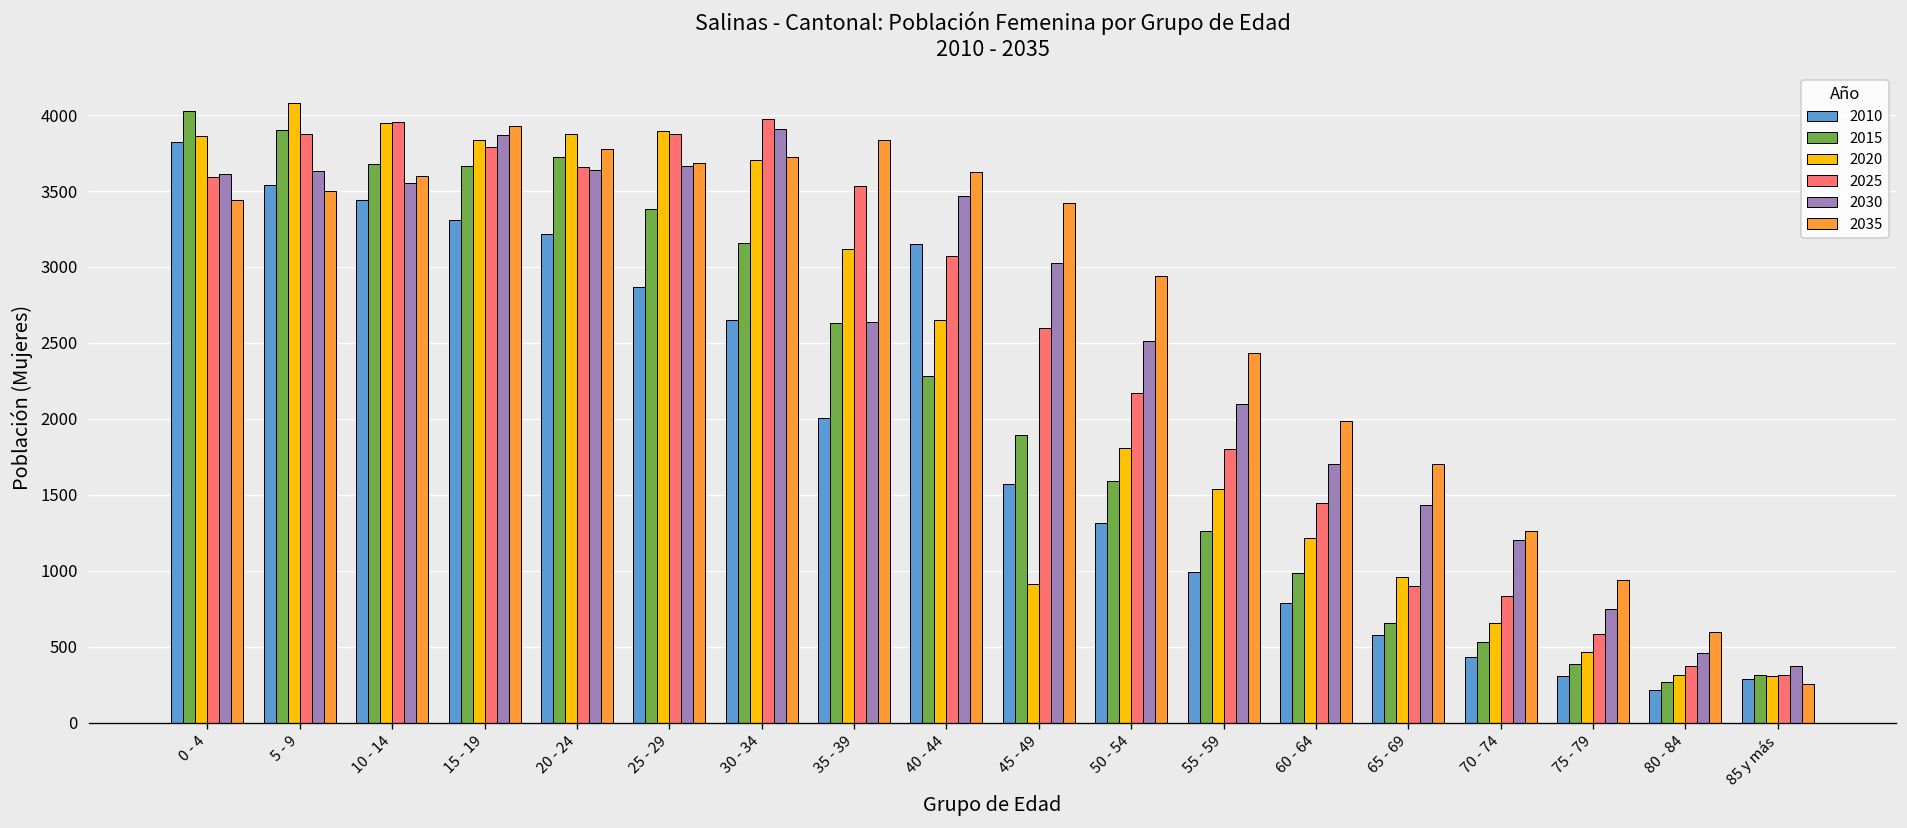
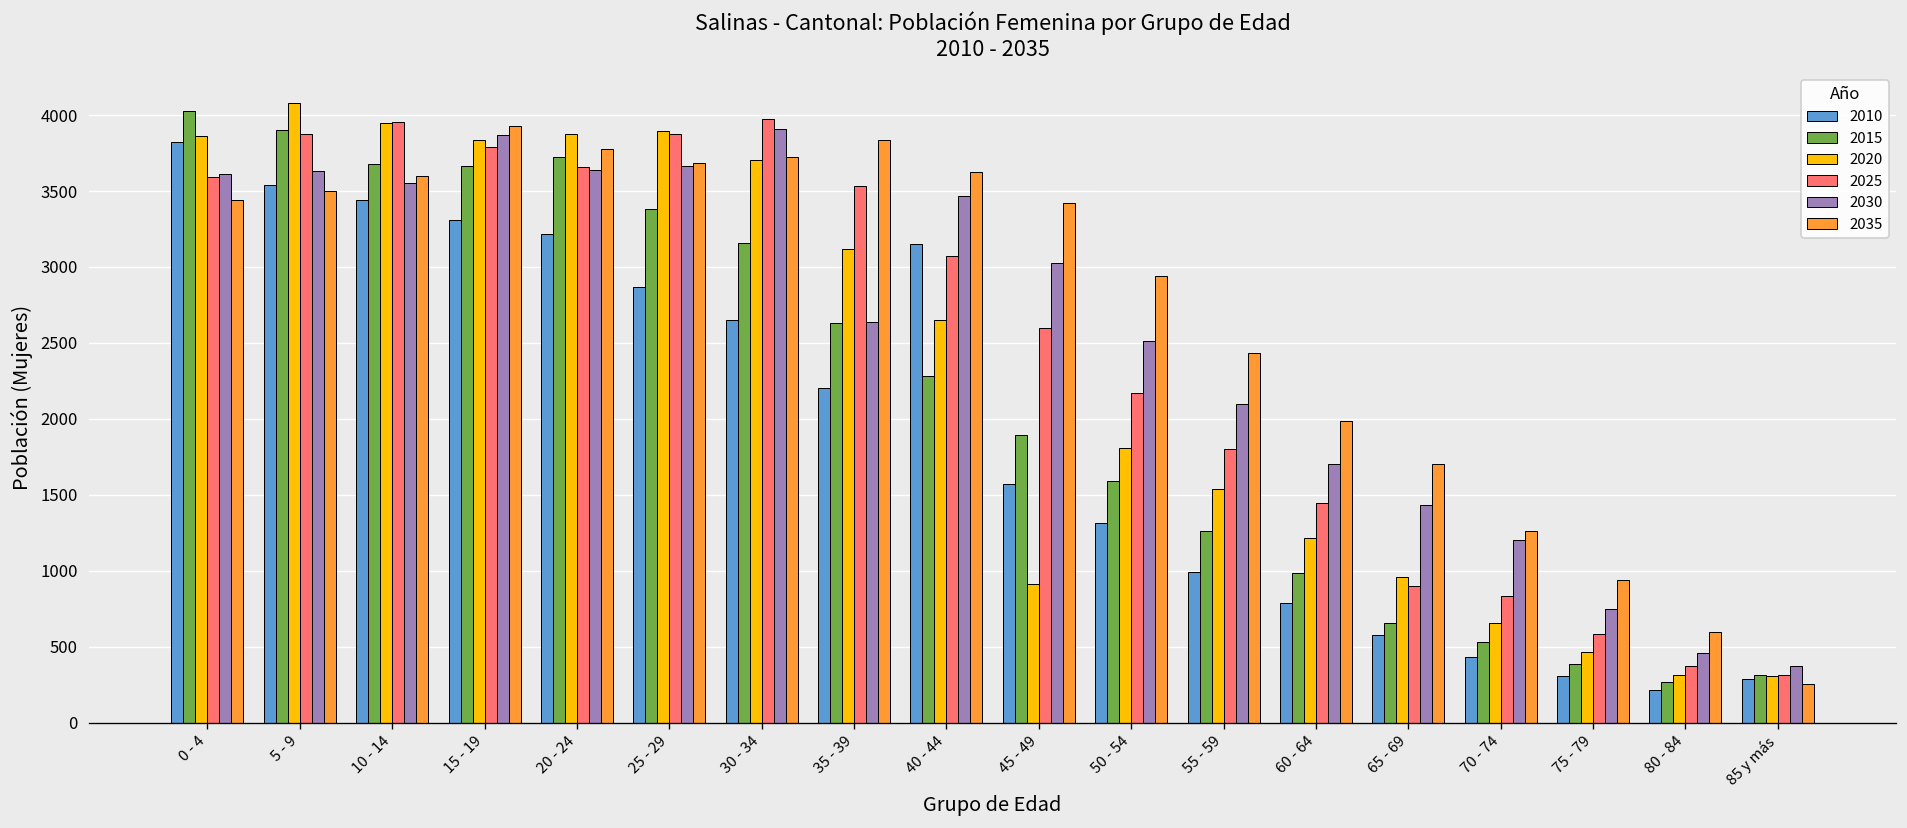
  {
    "2010": {
      "0 - 4": 3830,
      "5 - 9": 3540,
      "10 - 14": 3440,
      "15 - 19": 3310,
      "20 - 24": 3220,
      "25 - 29": 2870,
      "30 - 34": 2650,
-     "35 - 39": 2010,
+     "35 - 39": 2200,
      "40 - 44": 3150,
      "45 - 49": 1570,
      "50 - 54": 1310,
      "55 - 59": 1000,
      "60 - 64": 790,
      "65 - 69": 580,
      "70 - 74": 440,
      "75 - 79": 310,
      "80 - 84": 210,
      "85 y más": 290
    },
    "2015": {
      "0 - 4": 4030,
      "5 - 9": 3900,
      "10 - 14": 3680,
      "15 - 19": 3670,
      "20 - 24": 3720,
      "25 - 29": 3380,
      "30 - 34": 3160,
      "35 - 39": 2630,
      "40 - 44": 2280,
      "45 - 49": 1890,
      "50 - 54": 1590,
      "55 - 59": 1260,
      "60 - 64": 990,
      "65 - 69": 660,
      "70 - 74": 530,
      "75 - 79": 380,
      "80 - 84": 270,
      "85 y más": 310
    },
    "2020": {
      "0 - 4": 3860,
      "5 - 9": 4080,
      "10 - 14": 3950,
      "15 - 19": 3830,
      "20 - 24": 3880,
      "25 - 29": 3890,
      "30 - 34": 3700,
      "35 - 39": 3120,
      "40 - 44": 2650,
      "45 - 49": 920,
      "50 - 54": 1810,
      "55 - 59": 1540,
      "60 - 64": 1210,
      "65 - 69": 960,
      "70 - 74": 660,
      "75 - 79": 470,
      "80 - 84": 310,
      "85 y más": 310
    },
    "2025": {
      "0 - 4": 3590,
      "5 - 9": 3880,
      "10 - 14": 3960,
      "15 - 19": 3790,
      "20 - 24": 3660,
      "25 - 29": 3870,
      "30 - 34": 3980,
      "35 - 39": 3530,
      "40 - 44": 3080,
      "45 - 49": 2600,
      "50 - 54": 2170,
      "55 - 59": 1800,
      "60 - 64": 1450,
      "65 - 69": 900,
      "70 - 74": 830,
      "75 - 79": 580,
      "80 - 84": 370,
      "85 y más": 320
    },
    "2030": {
      "0 - 4": 3610,
      "5 - 9": 3630,
      "10 - 14": 3560,
      "15 - 19": 3870,
      "20 - 24": 3640,
      "25 - 29": 3670,
      "30 - 34": 3910,
      "35 - 39": 2640,
      "40 - 44": 3470,
      "45 - 49": 3030,
      "50 - 54": 2510,
      "55 - 59": 2100,
      "60 - 64": 1710,
      "65 - 69": 1440,
      "70 - 74": 1200,
      "75 - 79": 750,
      "80 - 84": 460,
      "85 y más": 370
    },
    "2035": {
      "0 - 4": 3440,
      "5 - 9": 3500,
      "10 - 14": 3600,
      "15 - 19": 3930,
      "20 - 24": 3770,
      "25 - 29": 3690,
      "30 - 34": 3720,
      "35 - 39": 3840,
      "40 - 44": 3630,
      "45 - 49": 3420,
      "50 - 54": 2940,
      "55 - 59": 2440,
      "60 - 64": 1990,
      "65 - 69": 1700,
      "70 - 74": 1260,
      "75 - 79": 940,
      "80 - 84": 600,
      "85 y más": 260
    }
  }
